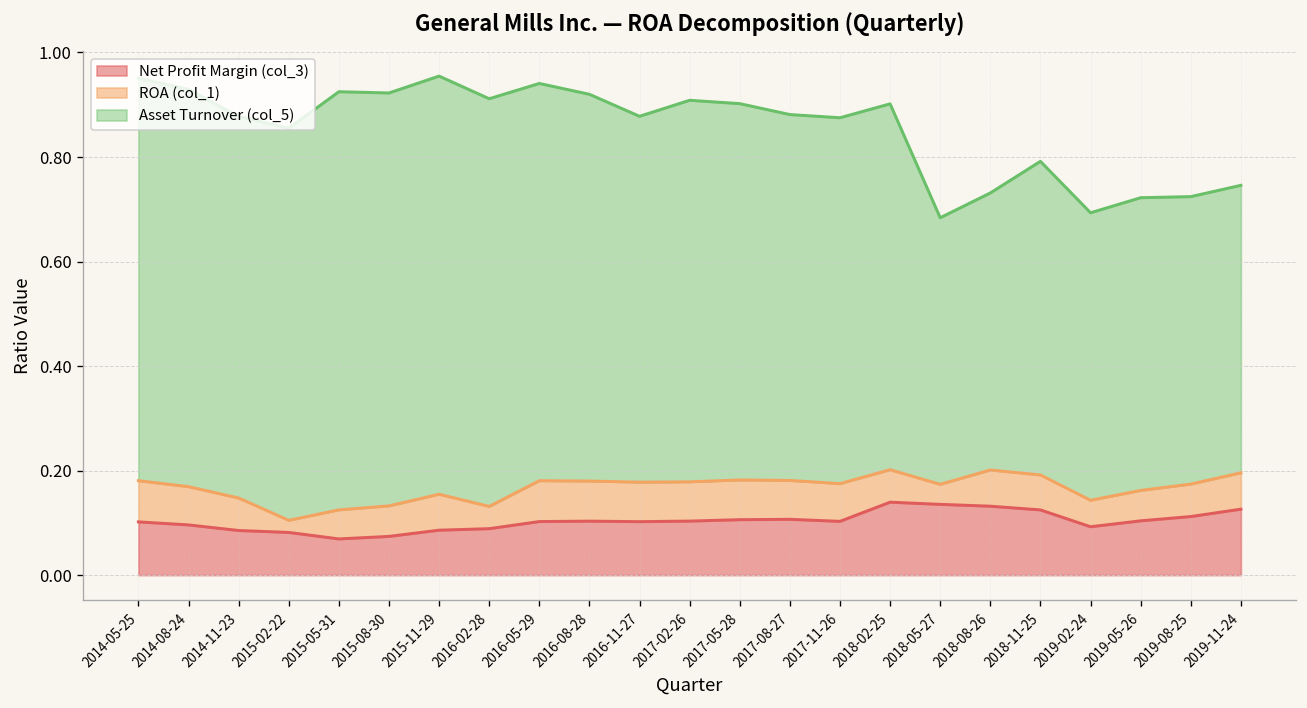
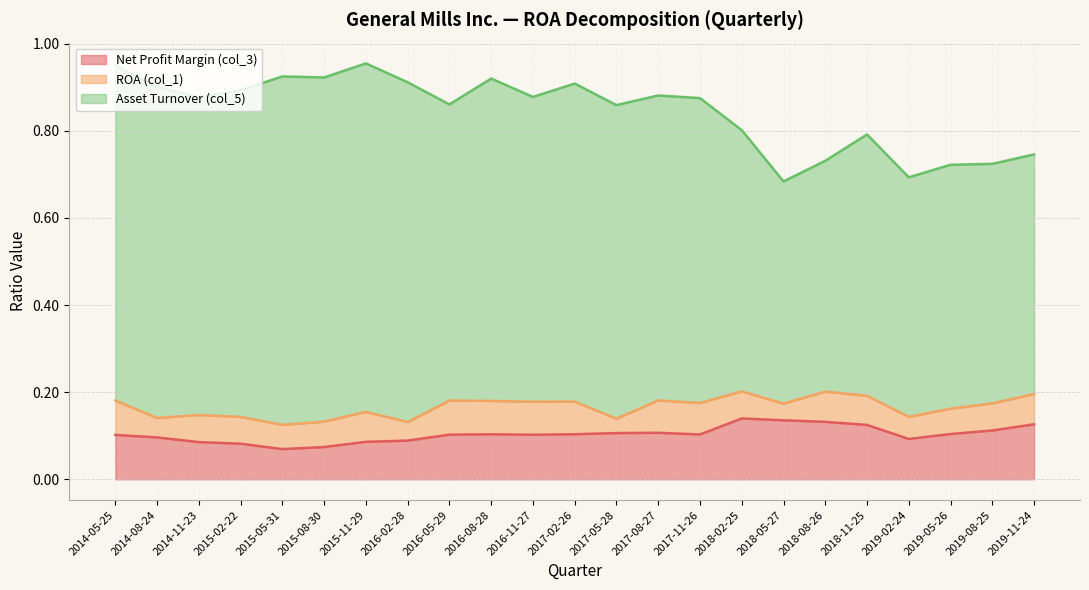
  {
    "Net Profit Margin (col_3)": {
      "2014-05-25": 0.10,
      "2014-08-24": 0.10,
      "2014-11-23": 0.09,
      "2015-02-22": 0.08,
      "2015-05-31": 0.07,
      "2015-08-30": 0.07,
      "2015-11-29": 0.09,
      "2016-02-28": 0.09,
      "2016-05-29": 0.10,
      "2016-08-28": 0.10,
      "2016-11-27": 0.10,
      "2017-02-26": 0.10,
      "2017-05-28": 0.11,
      "2017-08-27": 0.11,
      "2017-11-26": 0.10,
      "2018-02-25": 0.14,
      "2018-05-27": 0.14,
      "2018-08-26": 0.13,
      "2018-11-25": 0.12,
      "2019-02-24": 0.09,
      "2019-05-26": 0.10,
      "2019-08-25": 0.11,
      "2019-11-24": 0.13
    },
    "ROA (col_1)": {
      "2014-05-25": 0.08,
-     "2014-08-24": 0.07,
+     "2014-08-24": 0.04,
      "2014-11-23": 0.06,
-     "2015-02-22": 0.02,
+     "2015-02-22": 0.06,
      "2015-05-31": 0.06,
      "2015-08-30": 0.06,
      "2015-11-29": 0.07,
      "2016-02-28": 0.04,
      "2016-05-29": 0.08,
      "2016-08-28": 0.08,
      "2016-11-27": 0.08,
      "2017-02-26": 0.08,
-     "2017-05-28": 0.08,
+     "2017-05-28": 0.03,
      "2017-08-27": 0.07,
      "2017-11-26": 0.07,
      "2018-02-25": 0.06,
      "2018-05-27": 0.04,
      "2018-08-26": 0.07,
      "2018-11-25": 0.07,
      "2019-02-24": 0.05,
      "2019-05-26": 0.06,
      "2019-08-25": 0.06,
      "2019-11-24": 0.07
    },
    "Asset Turnover (col_5)": {
      "2015-05-31": 0.80,
      "2015-08-30": 0.79,
      "2015-11-29": 0.80,
      "2016-02-28": 0.78,
-     "2016-05-29": 0.76,
+     "2016-05-29": 0.68,
      "2016-08-28": 0.74,
      "2016-11-27": 0.70,
      "2017-02-26": 0.73,
      "2017-05-28": 0.72,
      "2017-08-27": 0.70,
      "2017-11-26": 0.70,
-     "2018-02-25": 0.7,
+     "2018-02-25": 0.6,
      "2018-05-27": 0.51,
      "2018-08-26": 0.53,
      "2018-11-25": 0.60,
      "2019-02-24": 0.55,
      "2019-05-26": 0.56,
      "2019-08-25": 0.55,
      "2019-11-24": 0.55
    }
  }
